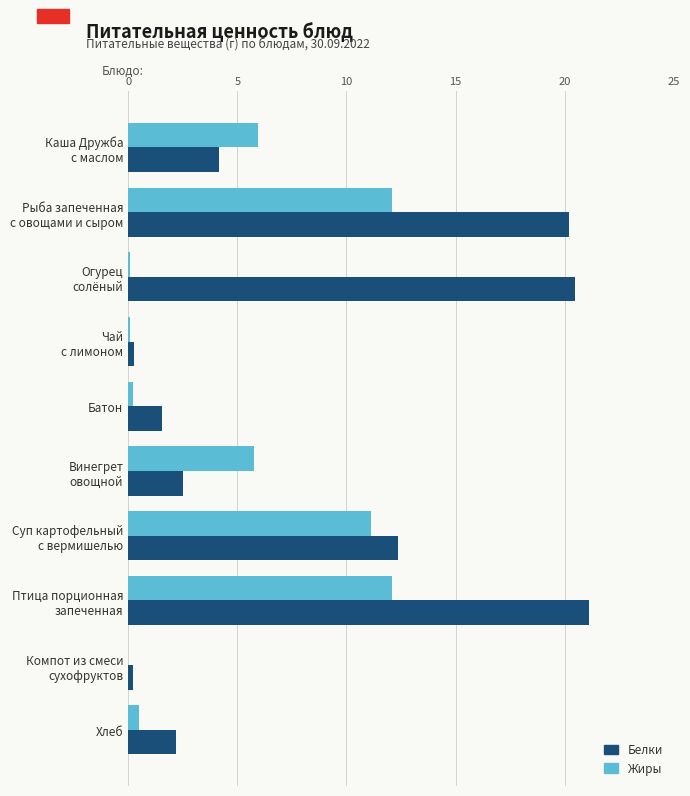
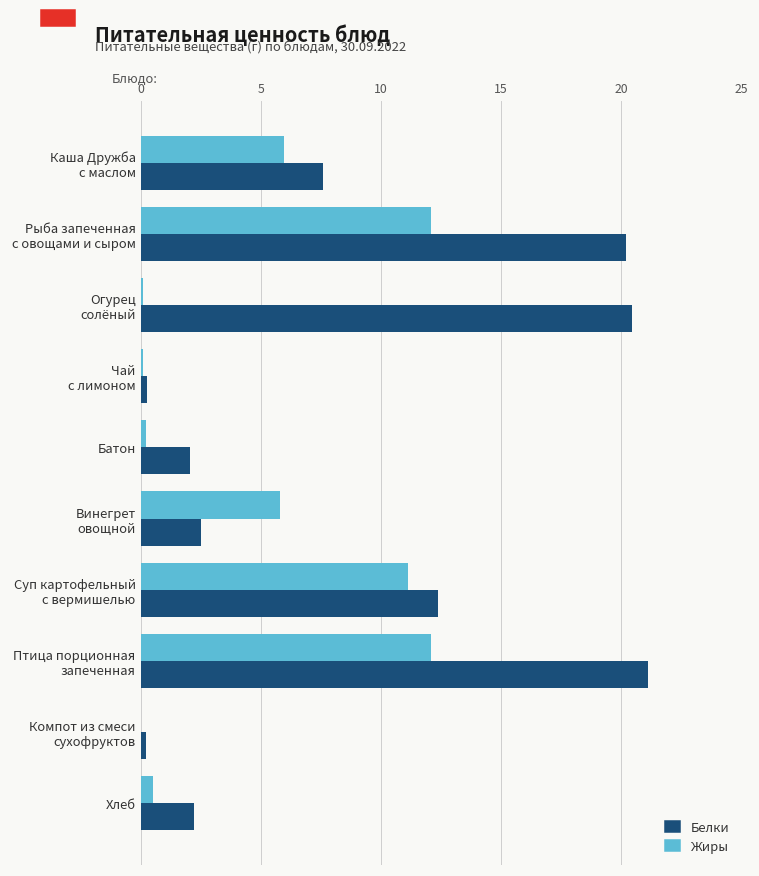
  {
    "Белки": {
-     "Каша Дружба с маслом": 4.1,
+     "Каша Дружба с маслом": 7.6,
      "Рыба запеченная с овощами и сыром": 20.2,
      "Огурец солёный": 20.5,
      "Чай с лимоном": 0.3,
-     "Батон": 1.5,
+     "Батон": 2.0,
      "Винегрет овощной": 2.5,
      "Суп картофельный с вермишелью": 12.4,
      "Птица порционная запеченная": 21.1,
      "Компот из смеси сухофруктов": 0.2,
      "Хлеб": 2.2
    },
    "Жиры": {
      "Каша Дружба с маслом": 5.9,
      "Рыба запеченная с овощами и сыром": 12.1,
      "Батон": 0.2,
      "Винегрет овощной": 5.8,
      "Суп картофельный с вермишелью": 11.1,
      "Птица порционная запеченная": 12.1,
      "Компот из смеси сухофруктов": 0.0,
      "Хлеб": 0.5
    }
  }
